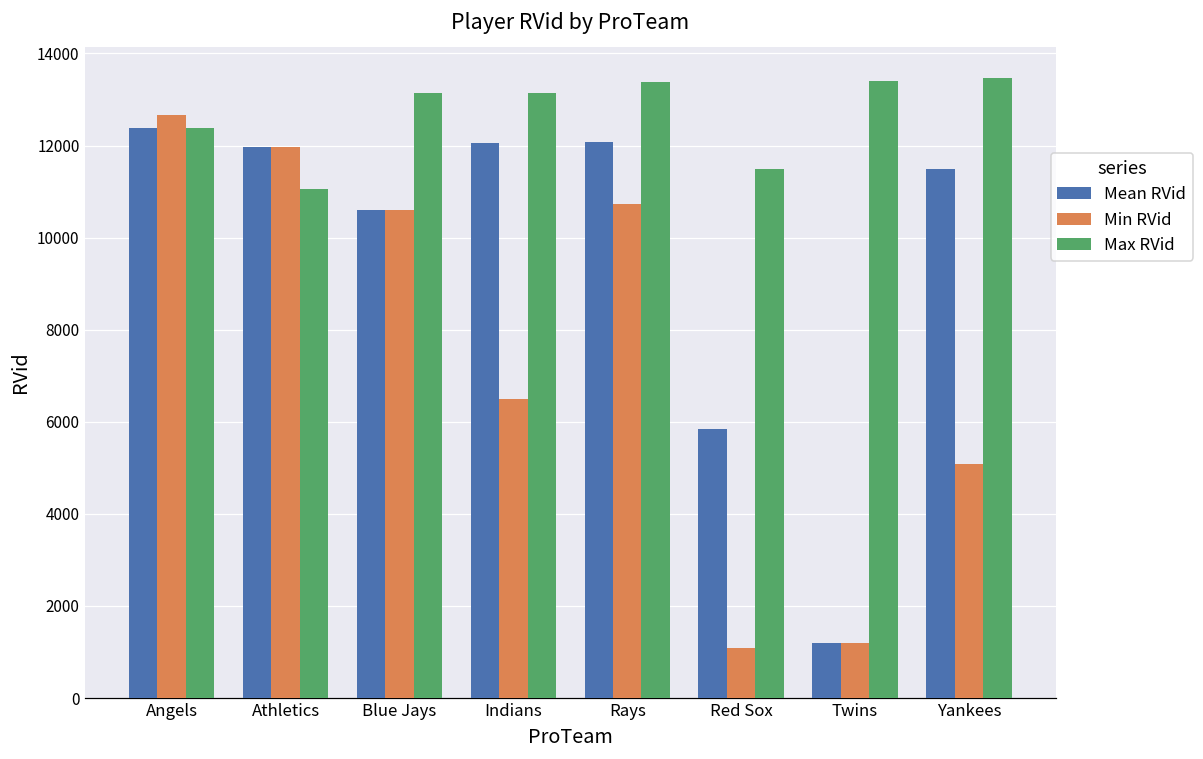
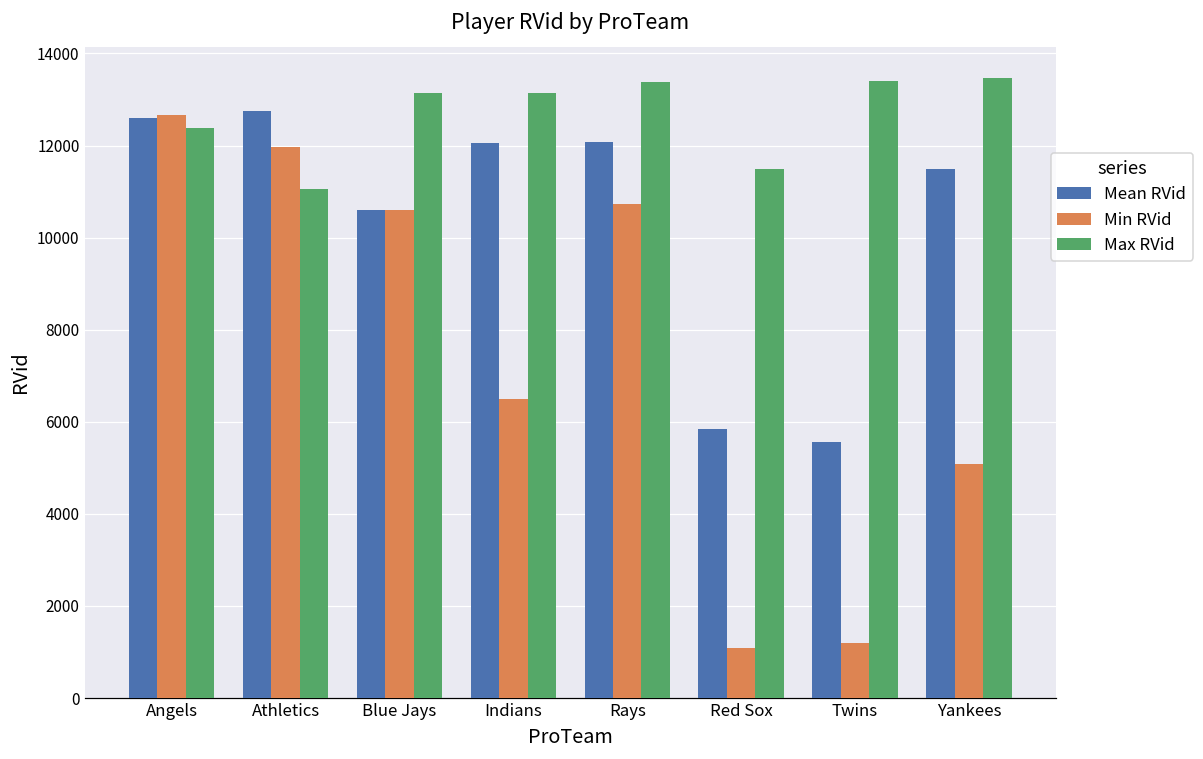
  {
    "Mean RVid": {
-     "Angels": 12400,
-     "Athletics": 12000,
+     "Angels": 12600,
+     "Athletics": 12700,
      "Blue Jays": 10600,
      "Indians": 12100,
      "Rays": 12100,
      "Red Sox": 5800,
-     "Twins": 1200,
+     "Twins": 5600,
      "Yankees": 11500
    },
    "Min RVid": {
      "Angels": 12700,
      "Athletics": 12000,
      "Blue Jays": 10600,
      "Indians": 6500,
      "Rays": 10700,
      "Red Sox": 1100,
      "Twins": 1200,
      "Yankees": 5100
    },
    "Max RVid": {
      "Angels": 12400,
      "Athletics": 11100,
      "Blue Jays": 13100,
      "Indians": 13100,
      "Rays": 13400,
      "Red Sox": 11500,
      "Twins": 13400,
      "Yankees": 13500
    }
  }
